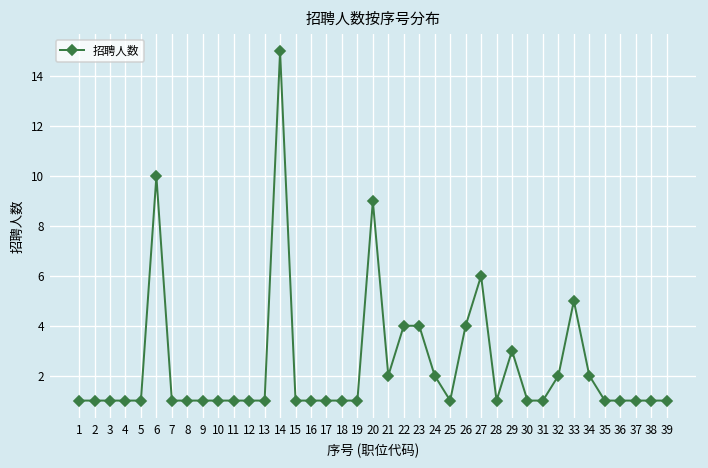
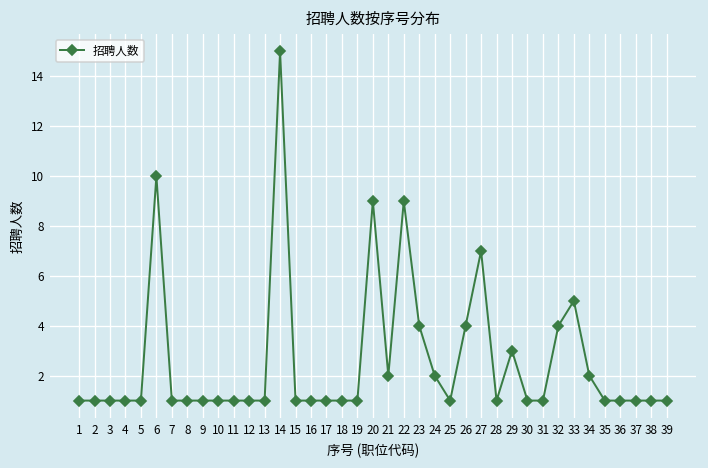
  {
    "1": 1,
    "2": 1,
    "3": 1,
    "4": 1,
    "5": 1,
    "6": 10,
    "7": 1,
    "8": 1,
    "9": 1,
    "10": 1,
    "11": 1,
    "12": 1,
    "13": 1,
    "14": 15,
    "15": 1,
    "16": 1,
    "17": 1,
    "18": 1,
    "19": 1,
    "20": 9,
    "21": 2,
-   "22": 4,
+   "22": 9,
    "23": 4,
    "24": 2,
    "25": 1,
    "26": 4,
-   "27": 6,
+   "27": 7,
    "28": 1,
    "29": 3,
    "30": 1,
    "31": 1,
-   "32": 2,
+   "32": 4,
    "33": 5,
    "34": 2,
    "35": 1,
    "36": 1,
    "37": 1,
    "38": 1,
    "39": 1
  }
